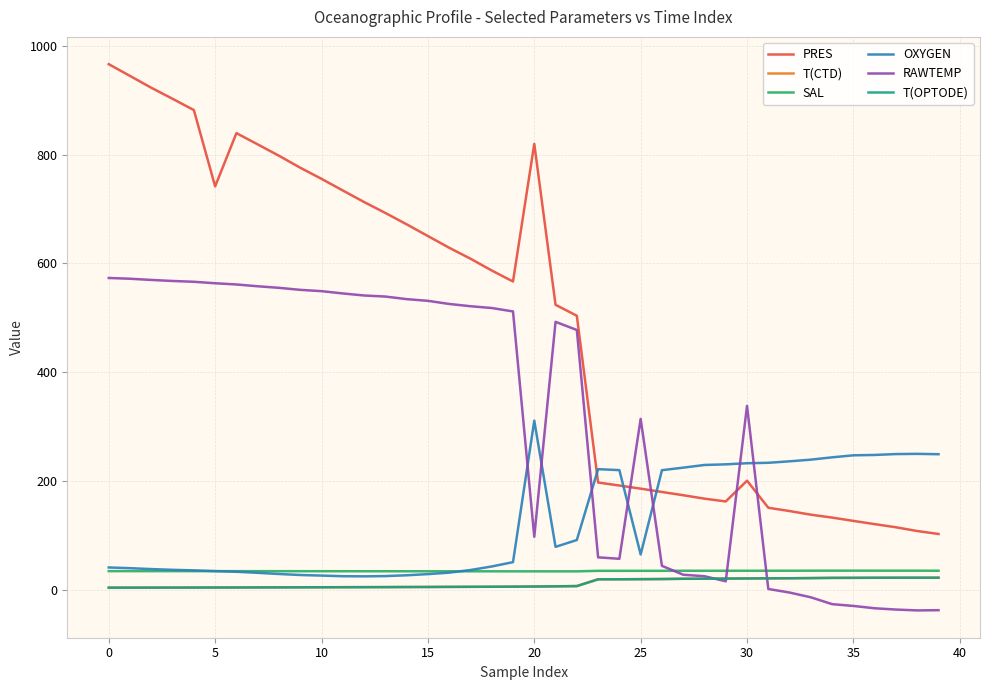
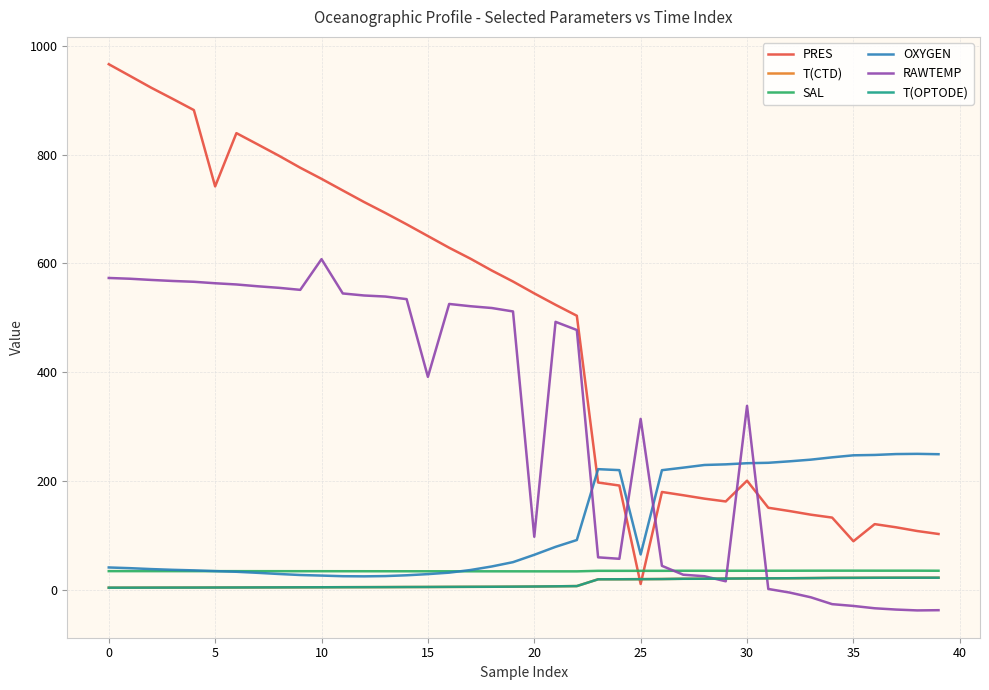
  {
    "PRES": {
      "0": 970,
      "5": 740,
      "10": 760,
      "15": 650,
-     "20": 820,
-     "25": 190,
+     "20": 540,
+     "25": 10,
      "30": 200,
-     "35": 130
+     "35": 90
    },
    "OXYGEN": {
      "0": 40,
      "10": 30,
      "15": 30,
-     "20": 310,
+     "20": 60,
      "25": 70,
      "30": 230,
      "35": 250
    },
    "RAWTEMP": {
      "0": 570,
      "5": 560,
-     "10": 550,
-     "15": 530,
+     "10": 610,
+     "15": 390,
      "20": 100,
      "25": 310,
      "30": 340,
      "35": -30
    }
  }
